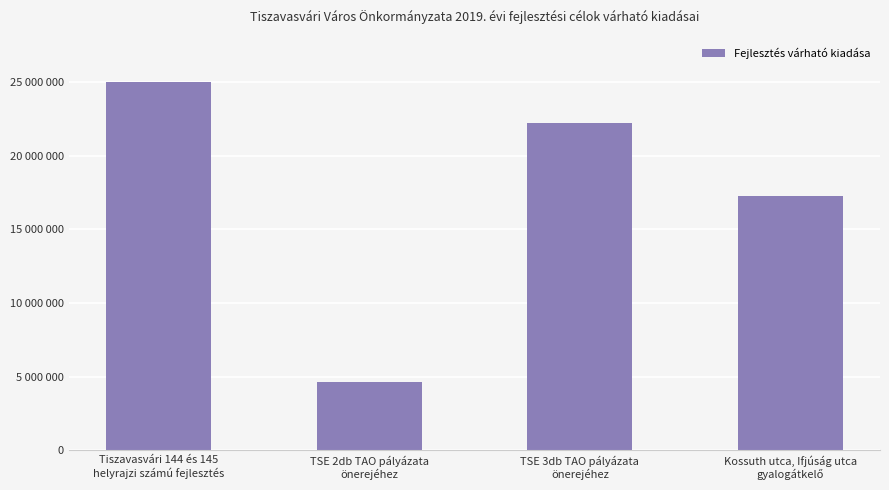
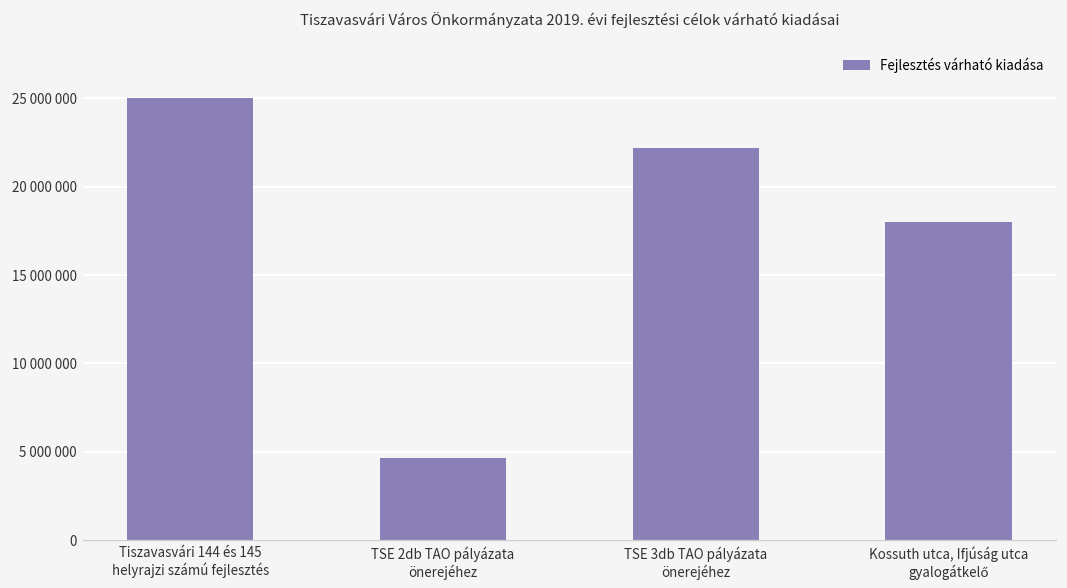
  {
    "Tiszavasvári 144 és 145 helyrajzi számú fejlesztés": 25000000,
    "TSE 2db TAO pályázata önerejéhez": 4600000,
    "TSE 3db TAO pályázata önerejéhez": 22200000,
-   "Kossuth utca, Ifjúság utca gyalogátkelő": 17200000
+   "Kossuth utca, Ifjúság utca gyalogátkelő": 18000000
  }
